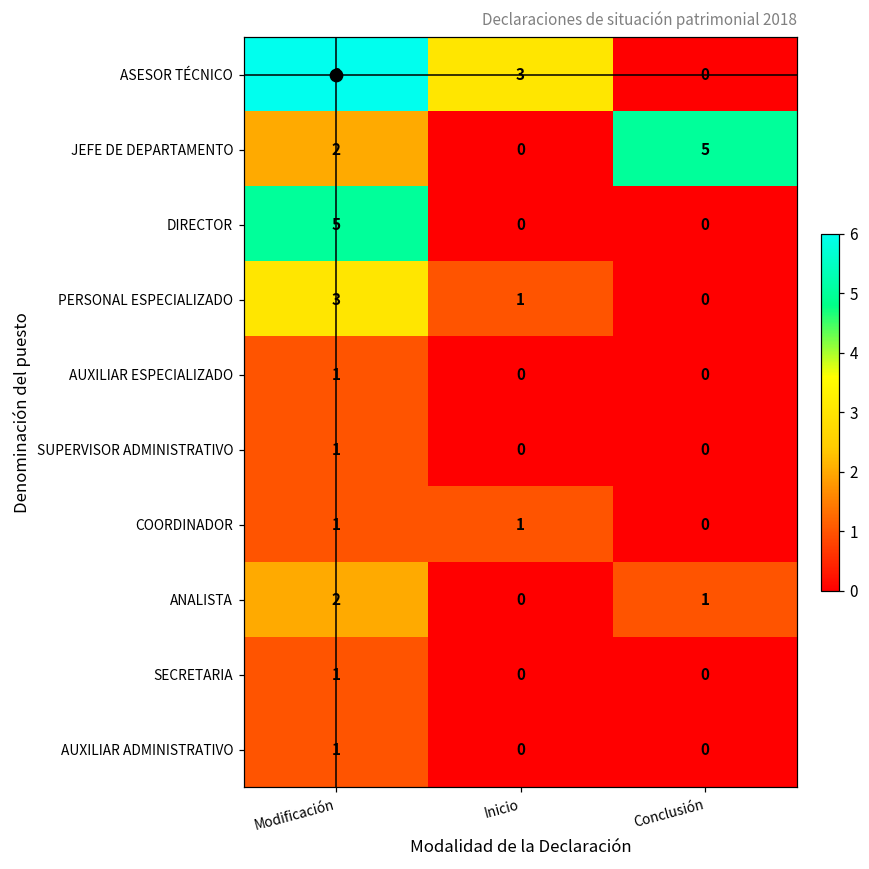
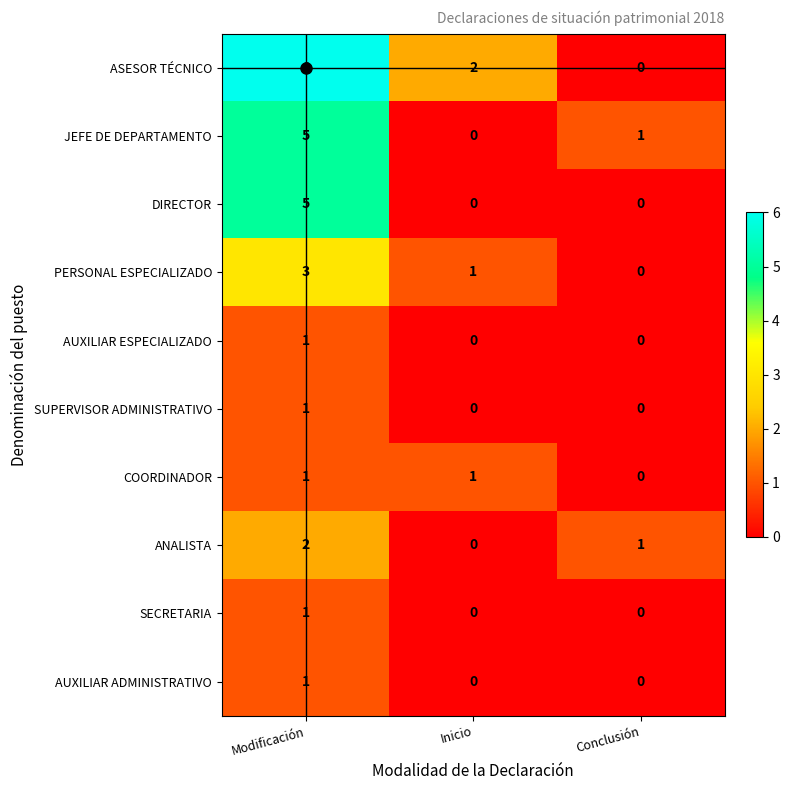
  {
    "ASESOR TÉCNICO": {
-     "Inicio": 3,
+     "Inicio": 2,
      "Conclusión": 0
    },
    "JEFE DE DEPARTAMENTO": {
-     "Modificación": 2,
+     "Modificación": 5,
      "Inicio": 0,
-     "Conclusión": 5
+     "Conclusión": 1
    },
    "DIRECTOR": {
      "Modificación": 5,
      "Inicio": 0,
      "Conclusión": 0
    },
    "PERSONAL ESPECIALIZADO": {
      "Modificación": 3,
      "Inicio": 1,
      "Conclusión": 0
    },
    "AUXILIAR ESPECIALIZADO": {
      "Modificación": 1,
      "Inicio": 0,
      "Conclusión": 0
    },
    "SUPERVISOR ADMINISTRATIVO": {
      "Modificación": 1,
      "Inicio": 0,
      "Conclusión": 0
    },
    "COORDINADOR": {
      "Modificación": 1,
      "Inicio": 1,
      "Conclusión": 0
    },
    "ANALISTA": {
      "Modificación": 2,
      "Inicio": 0,
      "Conclusión": 1
    },
    "SECRETARIA": {
      "Modificación": 1,
      "Inicio": 0,
      "Conclusión": 0
    },
    "AUXILIAR ADMINISTRATIVO": {
      "Modificación": 1,
      "Inicio": 0,
      "Conclusión": 0
    }
  }
